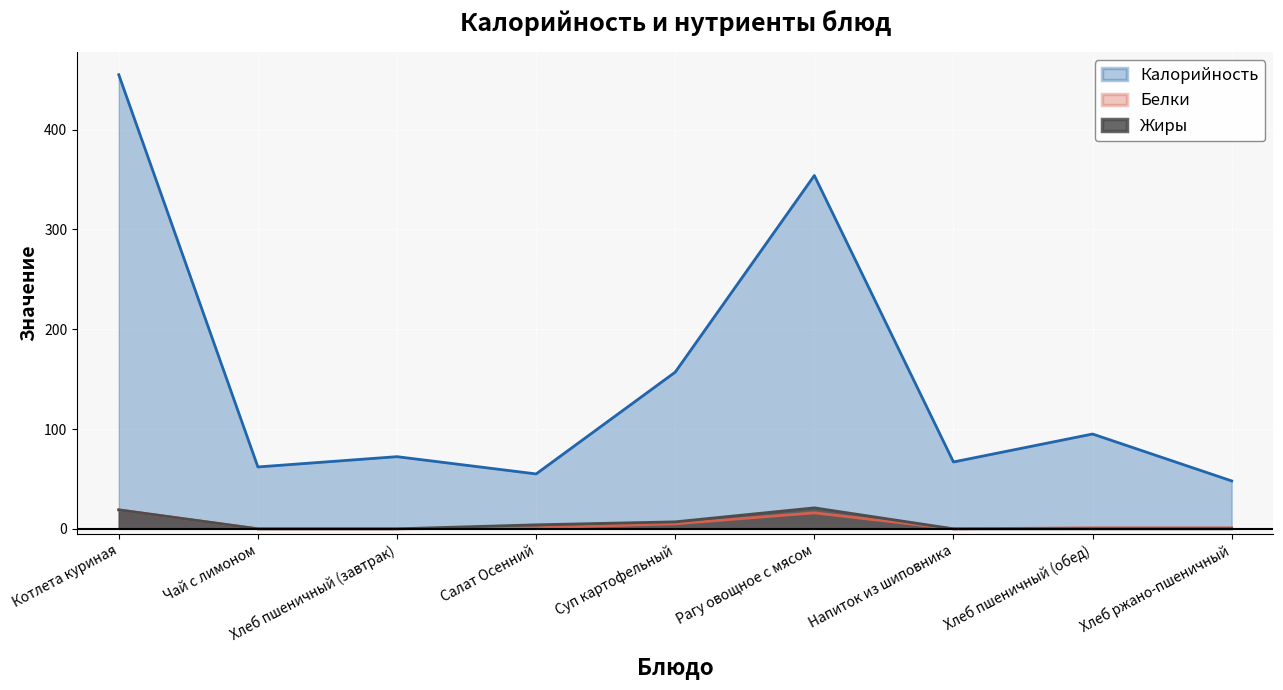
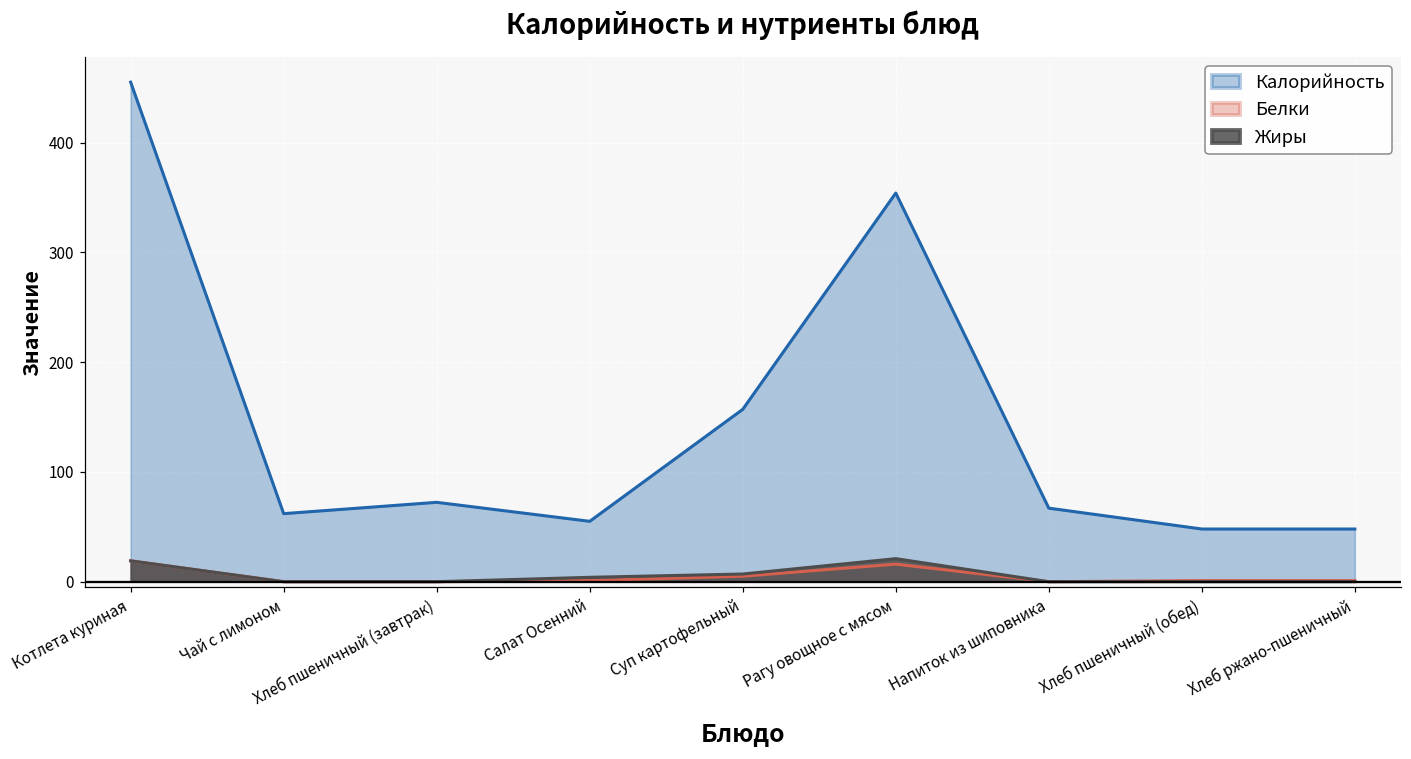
  {
    "Калорийность": {
      "Котлета куриная": 460,
      "Чай с лимоном": 60,
      "Хлеб пшеничный (завтрак)": 70,
      "Салат Осенний": 60,
      "Суп картофельный": 160,
      "Рагу овощное с мясом": 350,
      "Напиток из шиповника": 70,
-     "Хлеб пшеничный (обед)": 100,
+     "Хлеб пшеничный (обед)": 50,
      "Хлеб ржано-пшеничный": 50
    },
    "Белки": {
      "Салат Осенний": 0,
      "Рагу овощное с мясом": 20
    },
    "Жиры": {
      "Салат Осенний": 0,
      "Рагу овощное с мясом": 20
    }
  }
